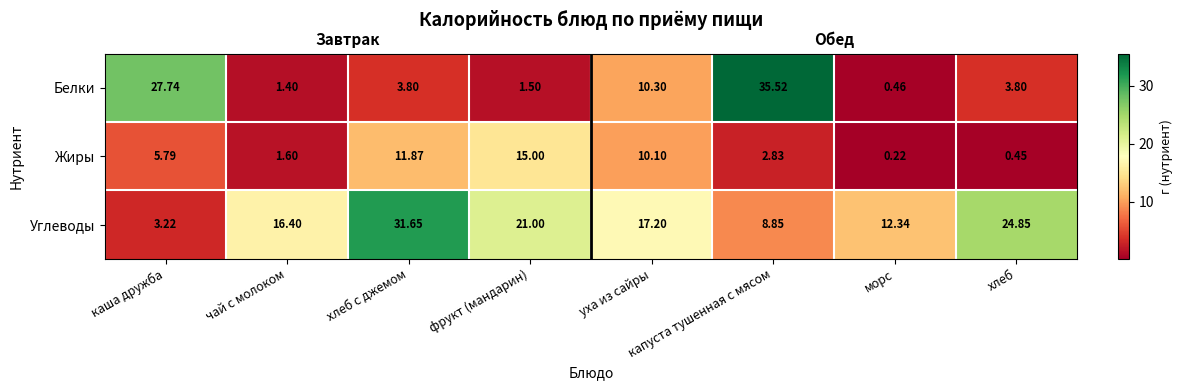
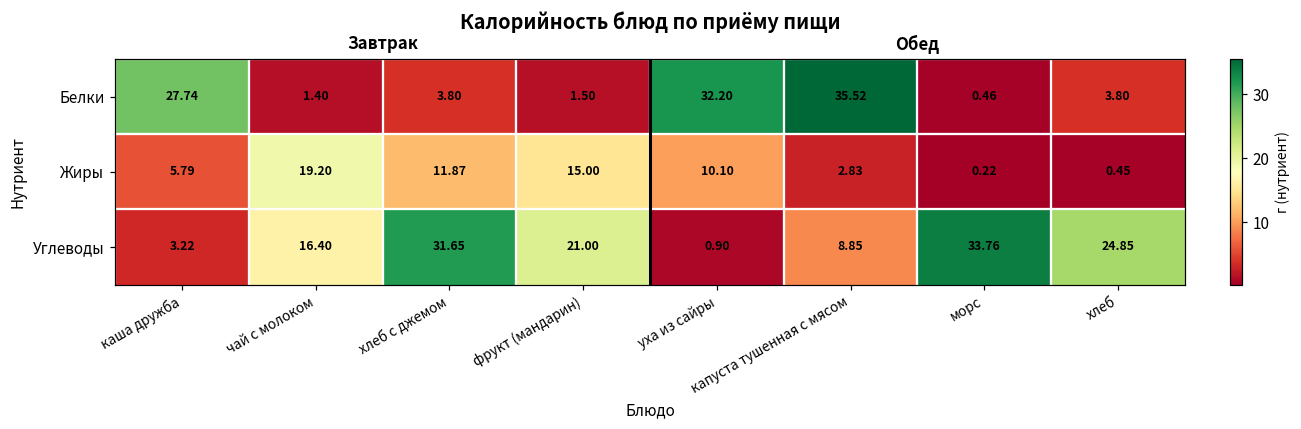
  {
    "Белки": {
      "каша дружба": 27.74,
      "чай с молоком": 1.40,
      "хлеб с джемом": 3.80,
      "фрукт (мандарин)": 1.50,
-     "уха из сайры": 10.30,
+     "уха из сайры": 32.20,
      "капуста тушенная с мясом": 35.52,
      "морс": 0.46,
      "хлеб": 3.80
    },
    "Жиры": {
      "каша дружба": 5.79,
-     "чай с молоком": 1.60,
+     "чай с молоком": 19.20,
      "хлеб с джемом": 11.87,
      "фрукт (мандарин)": 15.00,
      "уха из сайры": 10.10,
      "капуста тушенная с мясом": 2.83,
      "морс": 0.22,
      "хлеб": 0.45
    },
    "Углеводы": {
      "каша дружба": 3.22,
      "чай с молоком": 16.40,
      "хлеб с джемом": 31.65,
      "фрукт (мандарин)": 21.00,
-     "уха из сайры": 17.20,
+     "уха из сайры": 0.90,
      "капуста тушенная с мясом": 8.85,
-     "морс": 12.34,
+     "морс": 33.76,
      "хлеб": 24.85
    }
  }
